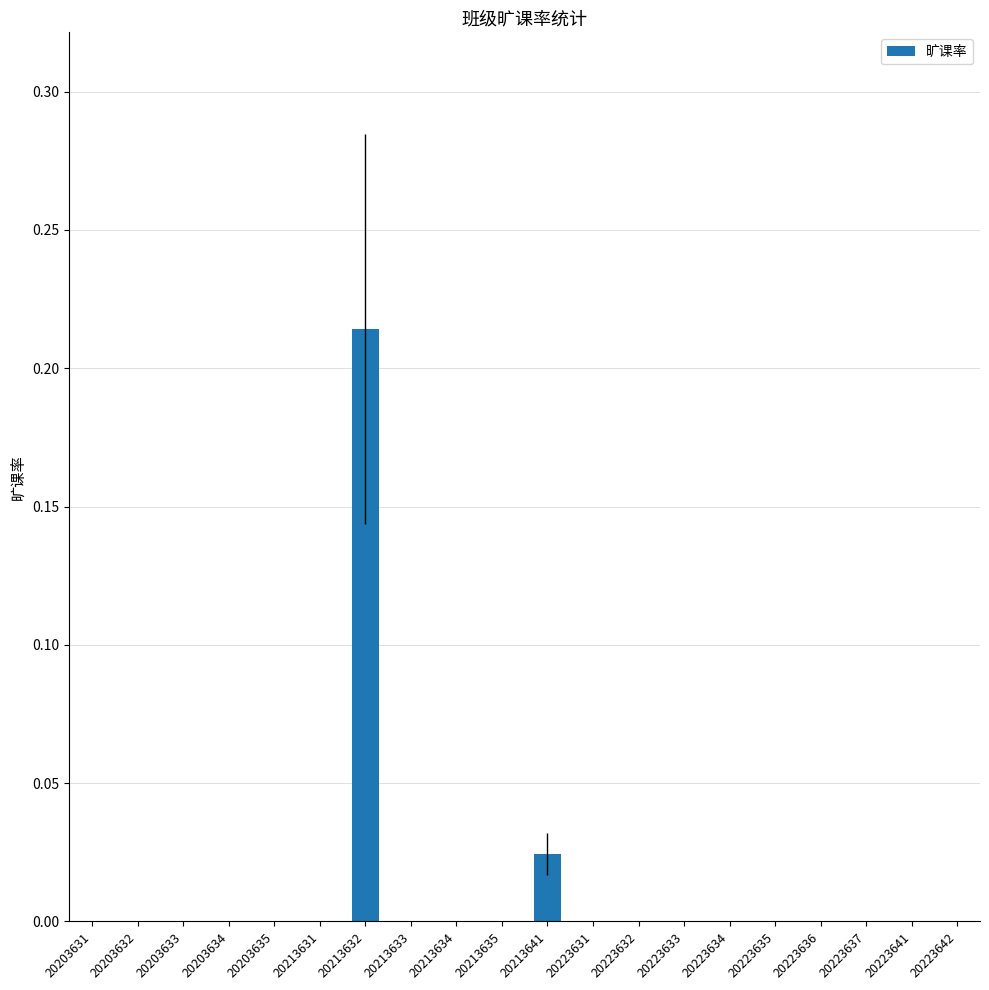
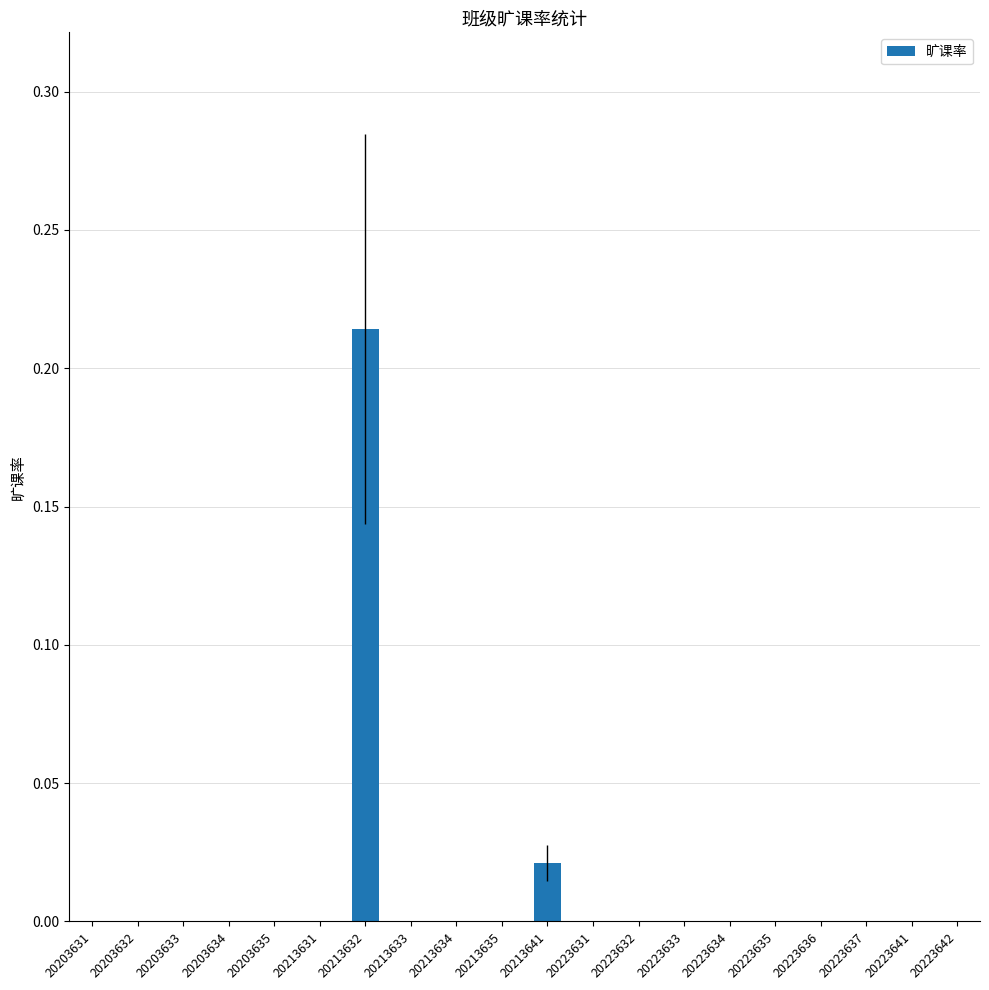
  {
    "20203631": 0.000,
    "20203632": 0.000,
    "20203633": 0.000,
    "20203634": 0.000,
    "20203635": 0.000,
    "20213631": 0.000,
    "20213632": 0.214,
    "20213633": 0.000,
    "20213634": 0.000,
    "20213635": 0.000,
-   "20213641": 0.024,
+   "20213641": 0.021,
    "20223631": 0.000,
    "20223632": 0.000,
    "20223633": 0.000,
    "20223634": 0.000,
    "20223635": 0.000,
    "20223636": 0.000,
    "20223637": 0.000,
    "20223641": 0.000,
    "20223642": 0.000
  }
